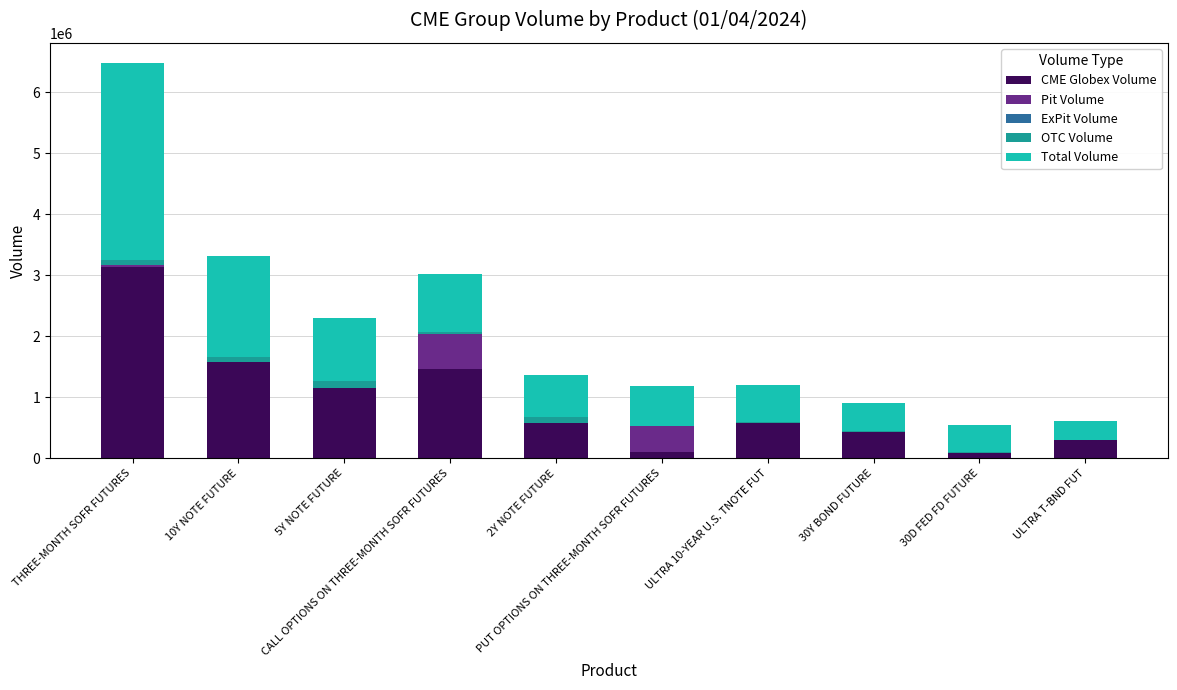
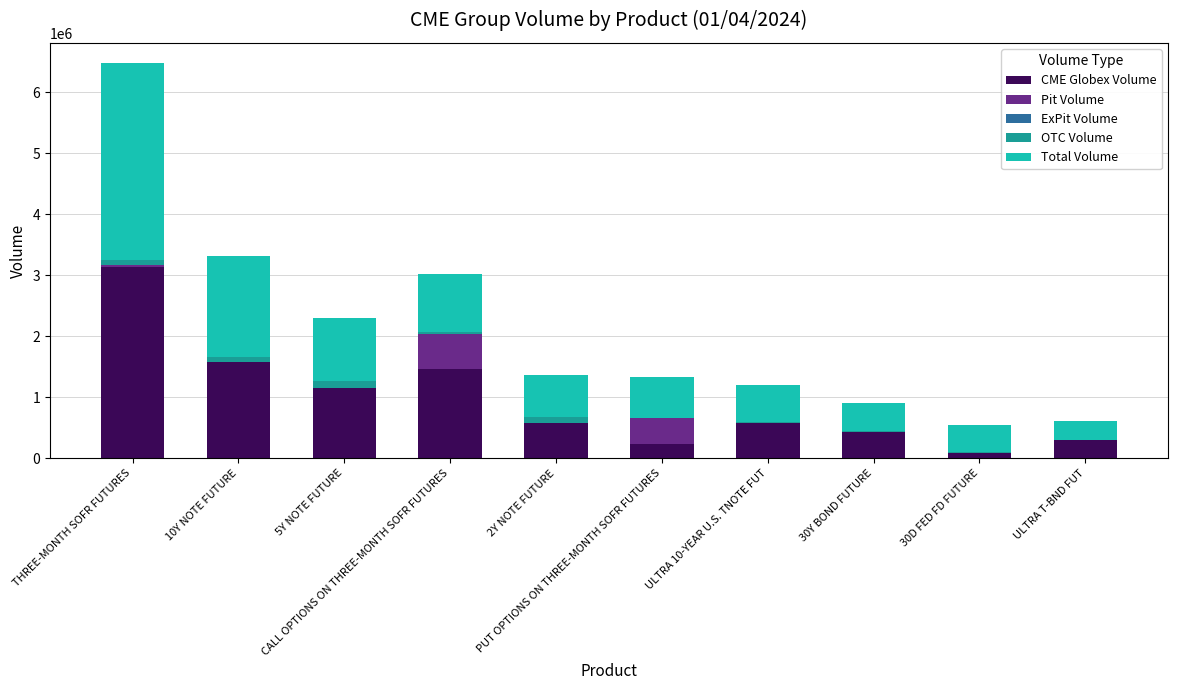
  {
    "CME Globex Volume": {
      "THREE-MONTH SOFR FUTURES": 3100000,
      "10Y NOTE FUTURE": 1600000,
      "5Y NOTE FUTURE": 1200000,
      "CALL OPTIONS ON THREE-MONTH SOFR FUTURES": 1500000,
      "2Y NOTE FUTURE": 600000,
-     "PUT OPTIONS ON THREE-MONTH SOFR FUTURES": 100000,
+     "PUT OPTIONS ON THREE-MONTH SOFR FUTURES": 200000,
      "ULTRA 10-YEAR U.S. TNOTE FUT": 600000,
      "30Y BOND FUTURE": 400000,
      "30D FED FD FUTURE": 100000,
      "ULTRA T-BND FUT": 300000
    }
  }
